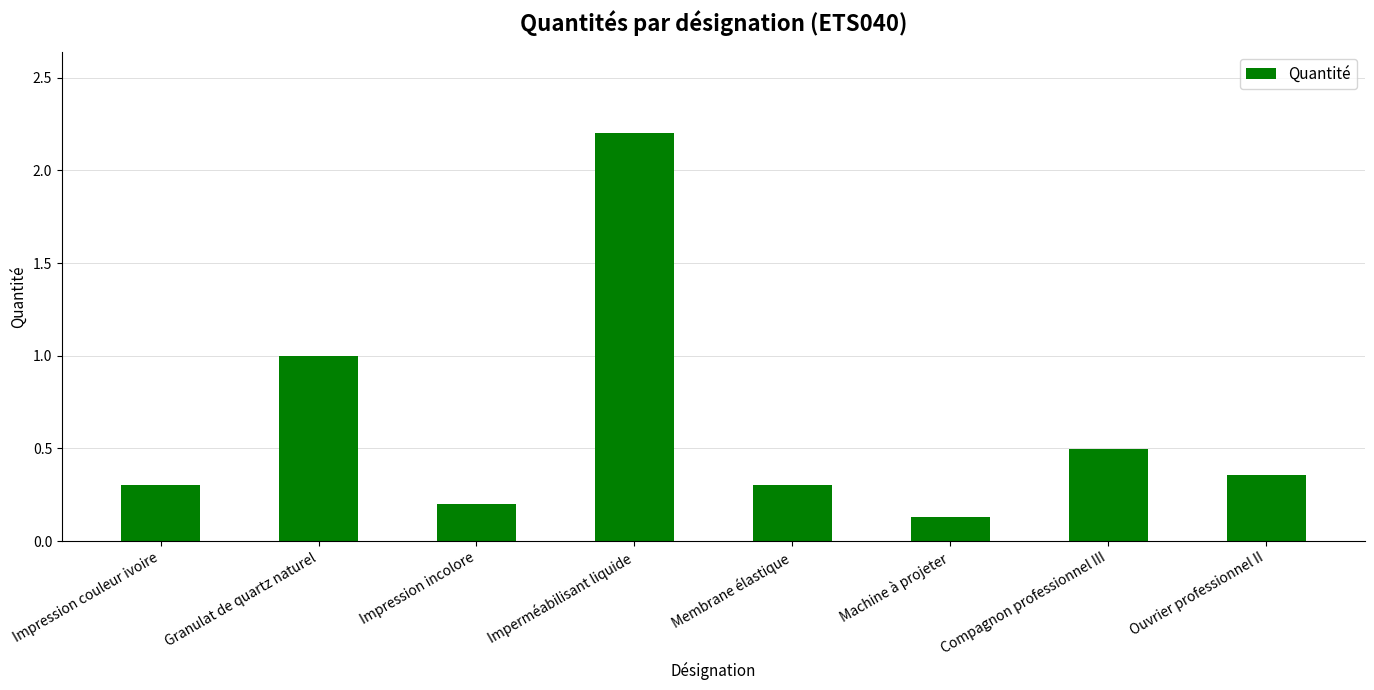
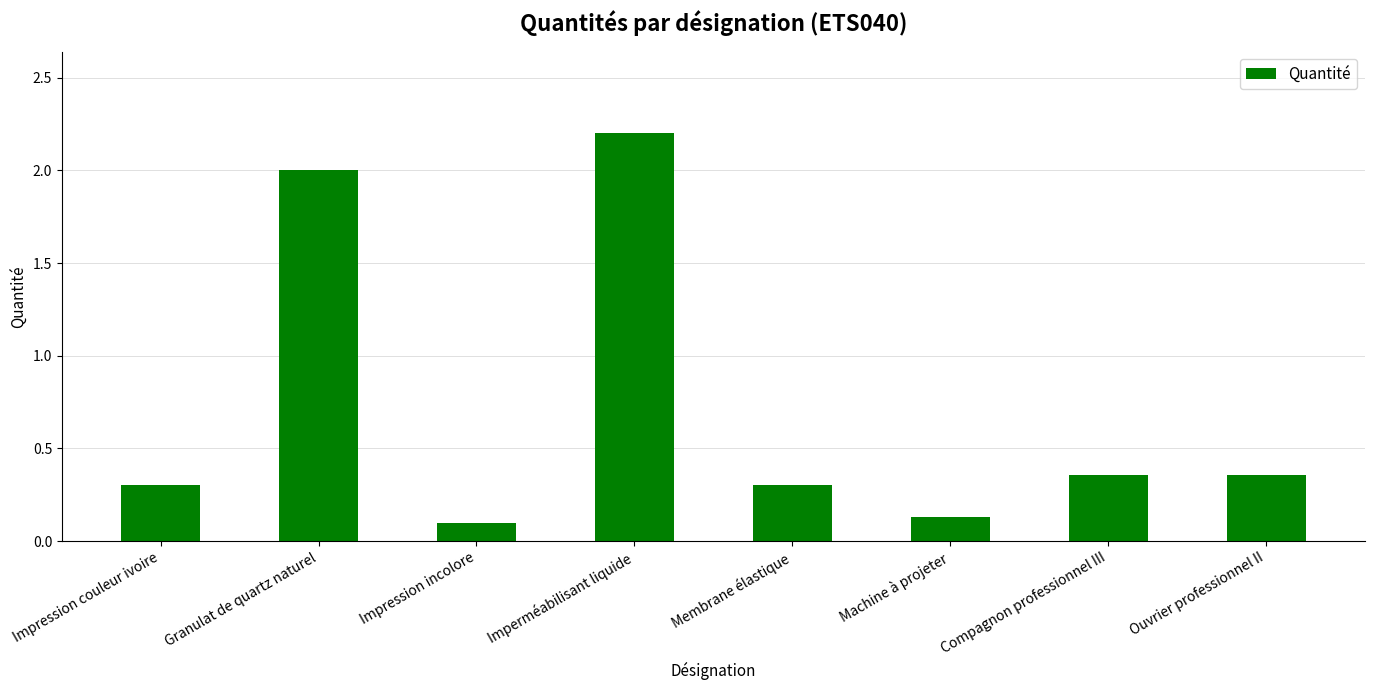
  {
    "Impression couleur ivoire": 0.30,
-   "Granulat de quartz naturel": 1,
-   "Impression incolore": 0.2,
+   "Granulat de quartz naturel": 2,
+   "Impression incolore": 0.1,
    "Imperméabilisant liquide": 2.20,
    "Membrane élastique": 0.30,
    "Machine à projeter": 0.13,
-   "Compagnon professionnel III": 0.50,
+   "Compagnon professionnel III": 0.36,
    "Ouvrier professionnel II": 0.36
  }
